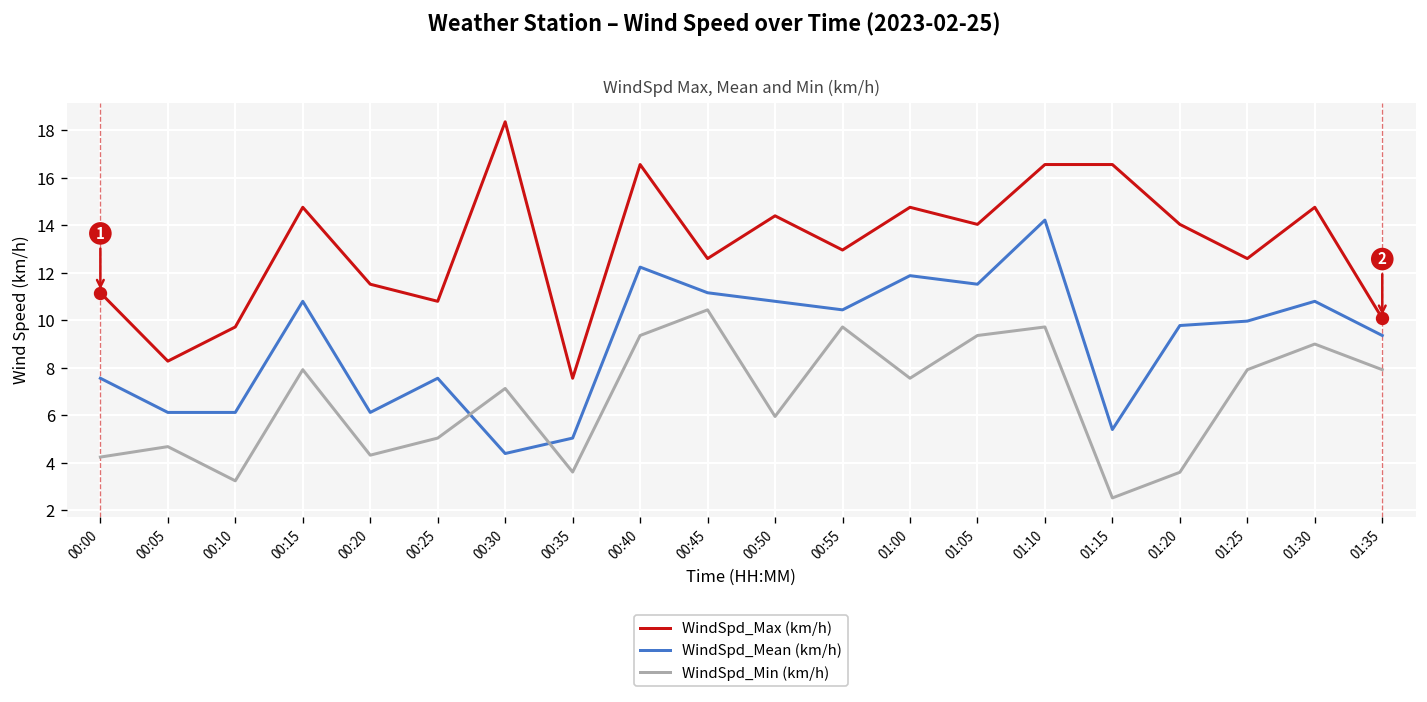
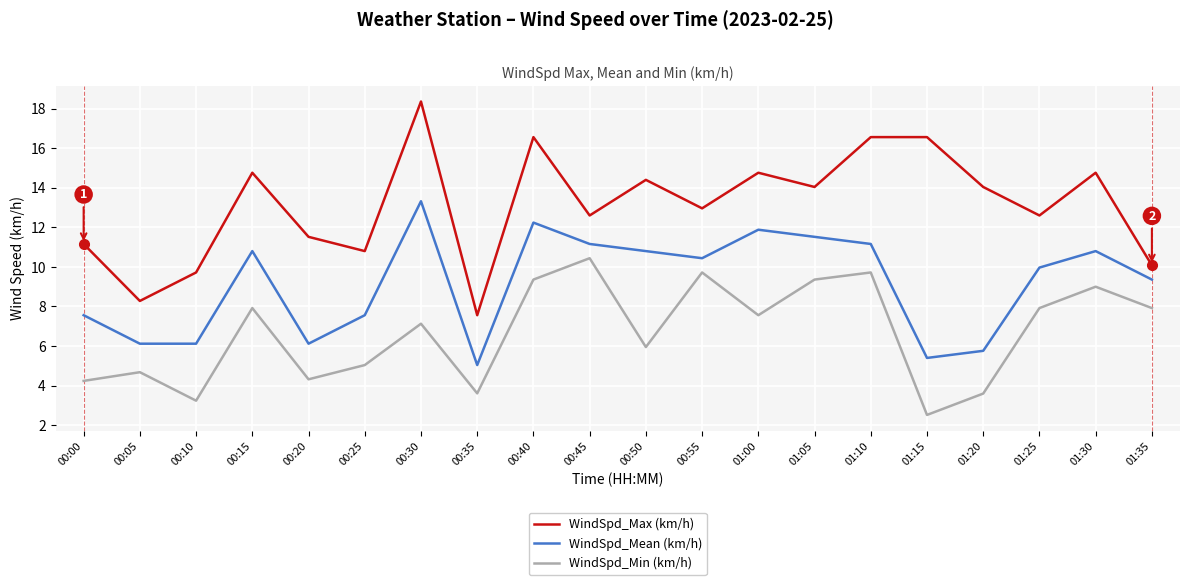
  {
    "WindSpd_Mean (km/h)": {
      "00:00": 7.6,
      "00:05": 6.1,
      "00:10": 6.1,
      "00:15": 10.8,
      "00:20": 6.1,
      "00:25": 7.6,
-     "00:30": 4.4,
+     "00:30": 13.3,
      "00:35": 5.0,
      "00:40": 12.2,
      "00:45": 11.2,
      "00:50": 10.8,
      "00:55": 10.4,
      "01:00": 11.9,
      "01:05": 11.5,
-     "01:10": 14.2,
+     "01:10": 11.2,
      "01:15": 5.4,
-     "01:20": 9.8,
+     "01:20": 5.8,
      "01:25": 10.0,
      "01:30": 10.8,
      "01:35": 9.4
    },
    "WindSpd_Min (km/h)": {
      "00:00": 4.2,
      "00:05": 4.7,
      "00:10": 3.2,
      "00:15": 7.9,
      "00:20": 4.3,
      "00:25": 5.0,
      "00:30": 7.1,
      "00:35": 3.6,
      "00:40": 9.4,
      "00:45": 10.4,
      "00:50": 6.0,
      "00:55": 9.7,
      "01:00": 7.6,
      "01:05": 9.4,
      "01:10": 9.7,
      "01:15": 2.5,
      "01:20": 3.6,
      "01:25": 7.9,
      "01:30": 9.0,
      "01:35": 7.9
    }
  }
